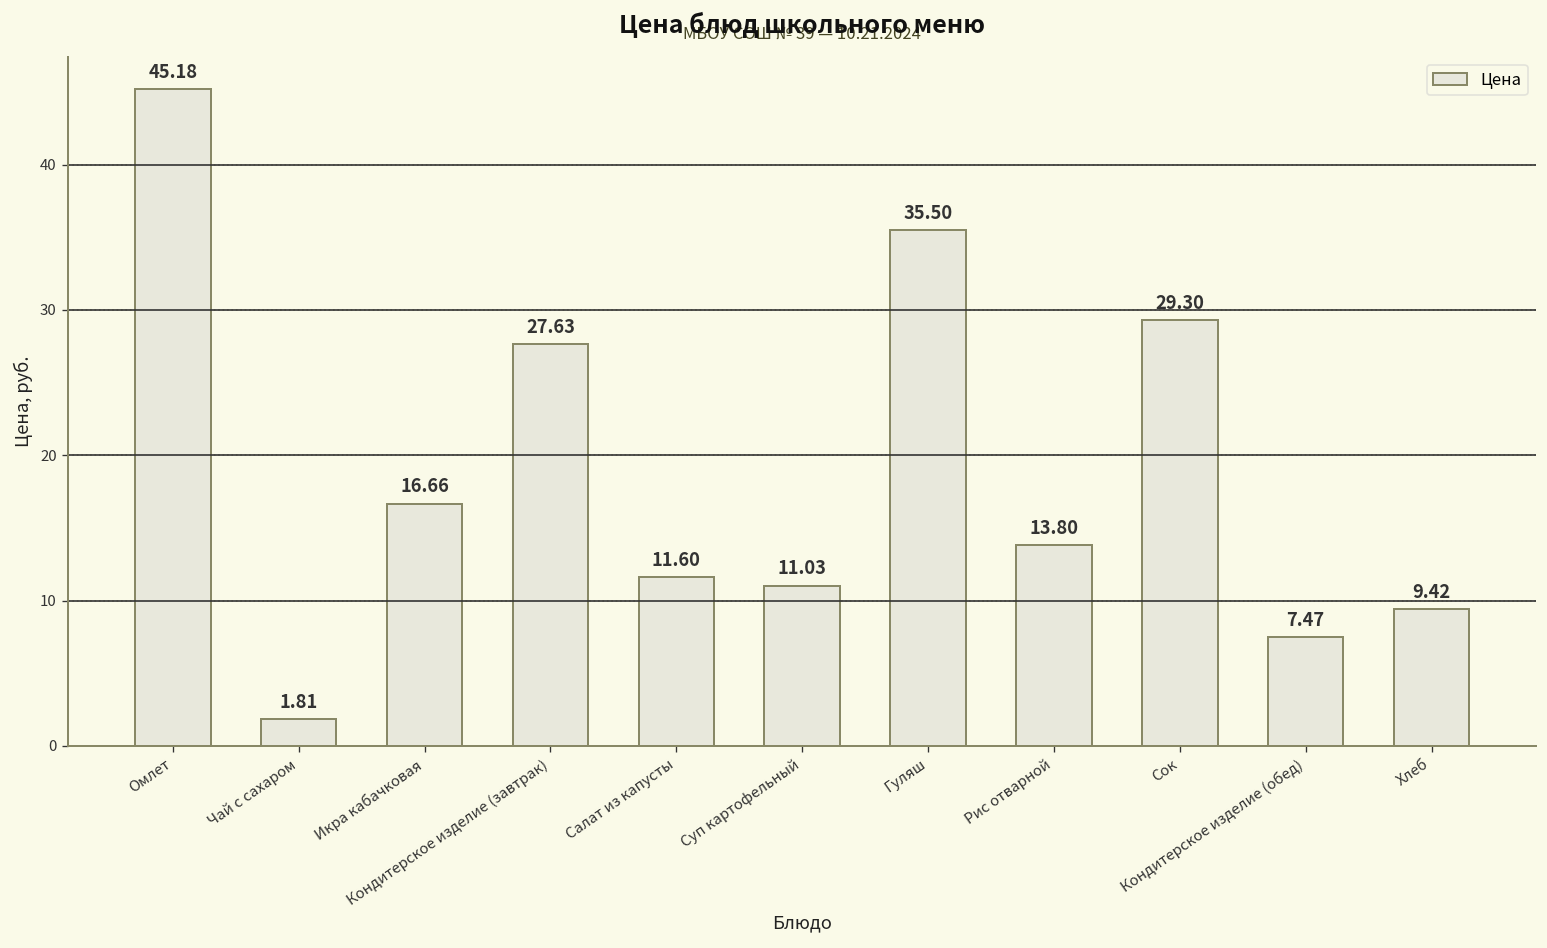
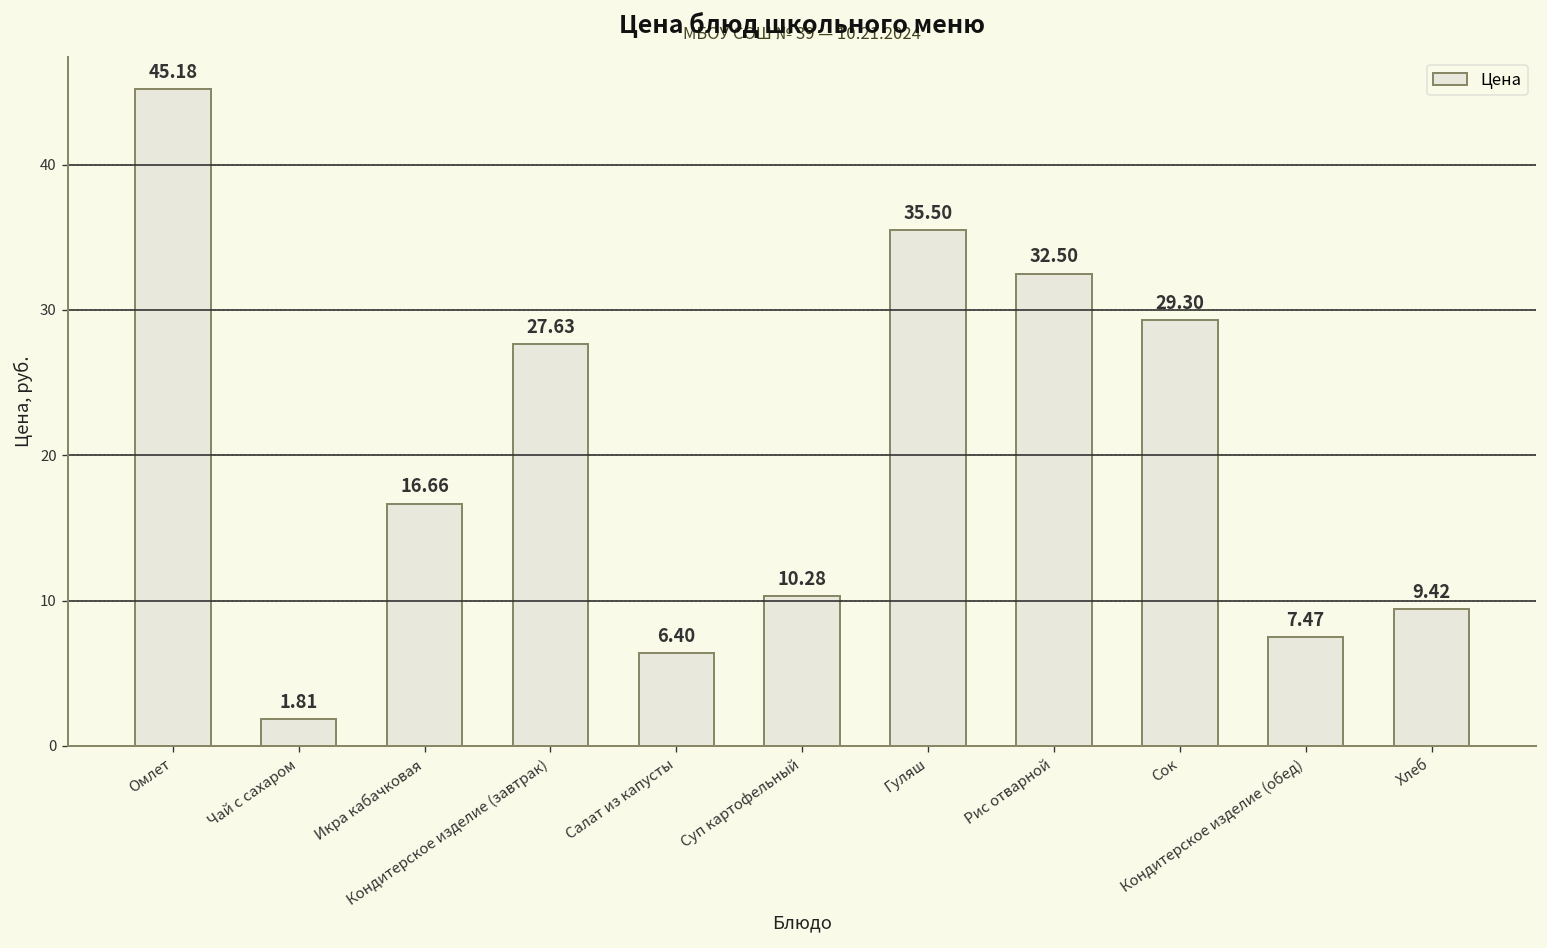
  {
    "Омлет": 45.18,
    "Чай с сахаром": 1.81,
    "Икра кабачковая": 16.66,
    "Кондитерское изделие (завтрак)": 27.63,
-   "Салат из капусты": 11.60,
-   "Суп картофельный": 11.03,
+   "Салат из капусты": 6.40,
+   "Суп картофельный": 10.28,
    "Гуляш": 35.50,
-   "Рис отварной": 13.80,
+   "Рис отварной": 32.50,
    "Сок": 29.30,
    "Кондитерское изделие (обед)": 7.47,
    "Хлеб": 9.42
  }
